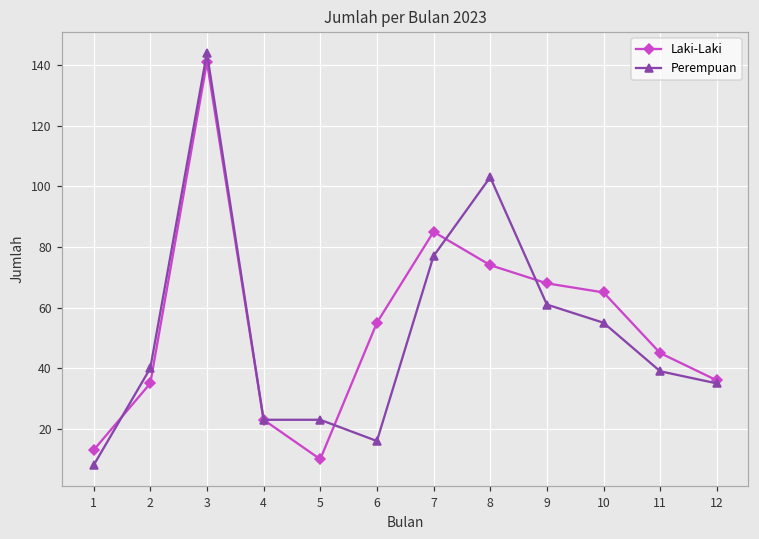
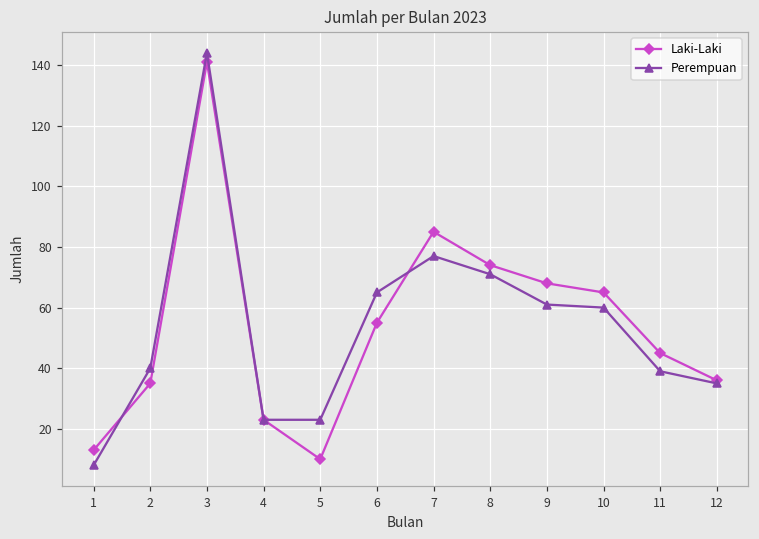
  {
    "Laki-Laki": {
      "1": 13,
      "2": 35,
      "3": 141,
      "5": 10,
      "6": 55,
      "7": 85,
      "8": 74,
      "9": 68,
      "10": 65,
      "11": 45,
      "12": 36
    },
    "Perempuan": {
      "1": 8,
      "2": 40,
      "3": 144,
      "5": 23,
-     "6": 16,
+     "6": 65,
      "7": 77,
-     "8": 103,
+     "8": 71,
      "9": 61,
-     "10": 55,
+     "10": 60,
      "11": 39,
      "12": 35
    }
  }
